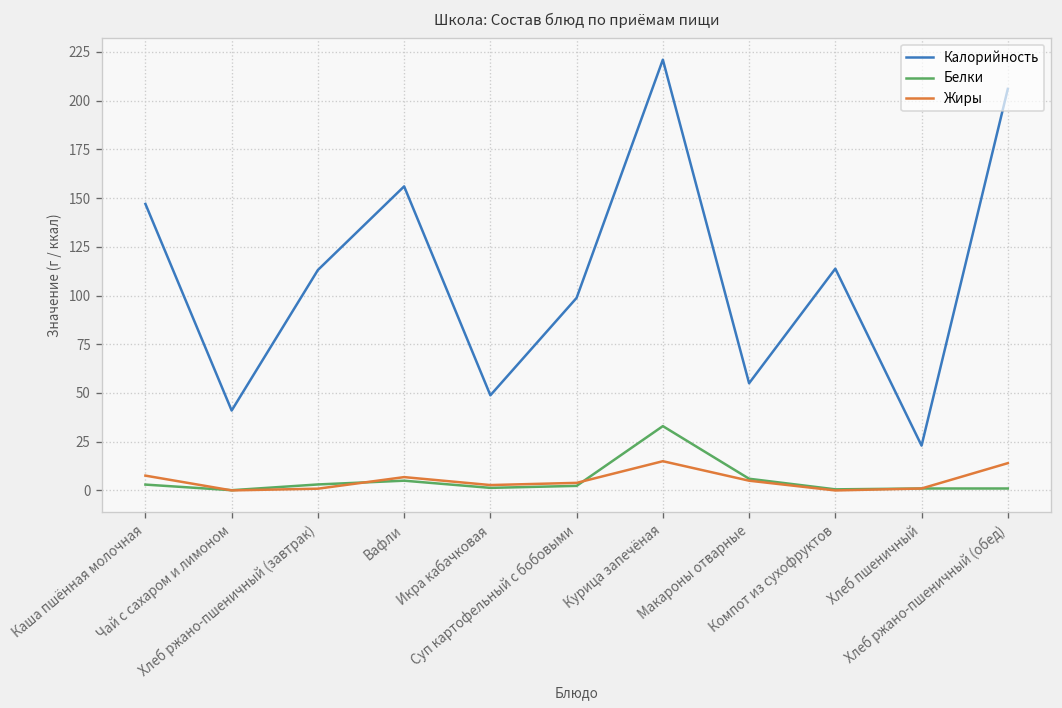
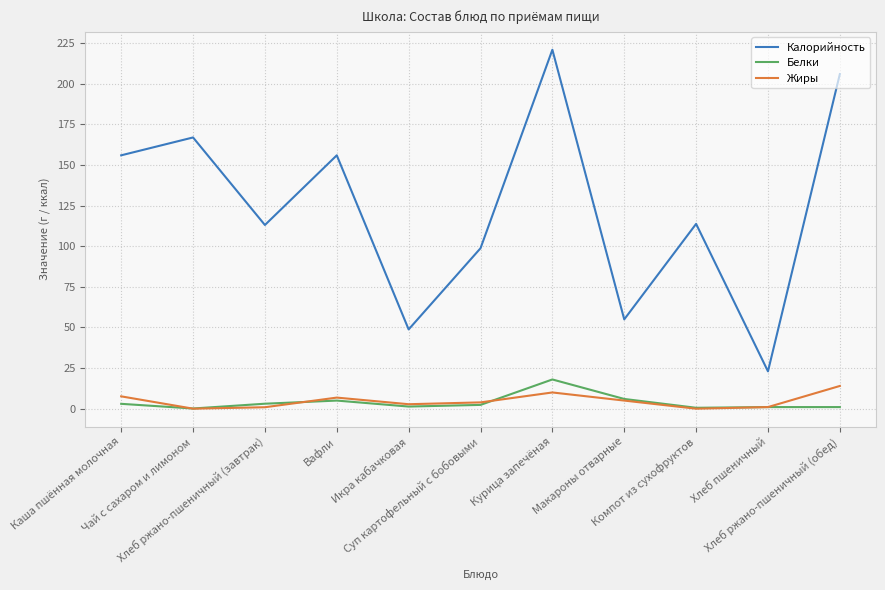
  {
    "Калорийность": {
-     "Каша пшённая молочная": 147,
-     "Чай с сахаром и лимоном": 41,
+     "Каша пшённая молочная": 156,
+     "Чай с сахаром и лимоном": 167,
      "Хлеб ржано-пшеничный (завтрак)": 113,
      "Вафли": 156,
      "Икра кабачковая": 49,
      "Суп картофельный с бобовыми": 99,
      "Курица запечёная": 221,
      "Макароны отварные": 55,
      "Компот из сухофруктов": 114,
      "Хлеб пшеничный": 23
    },
    "Белки": {
      "Каша пшённая молочная": 3,
      "Хлеб ржано-пшеничный (завтрак)": 3,
      "Вафли": 5,
-     "Курица запечёная": 33,
+     "Курица запечёная": 18,
      "Хлеб ржано-пшеничный (обед)": 1
    },
    "Жиры": {
      "Каша пшённая молочная": 8,
      "Хлеб ржано-пшеничный (завтрак)": 1,
      "Вафли": 7,
-     "Курица запечёная": 15,
+     "Курица запечёная": 10,
      "Хлеб ржано-пшеничный (обед)": 14
    }
  }
